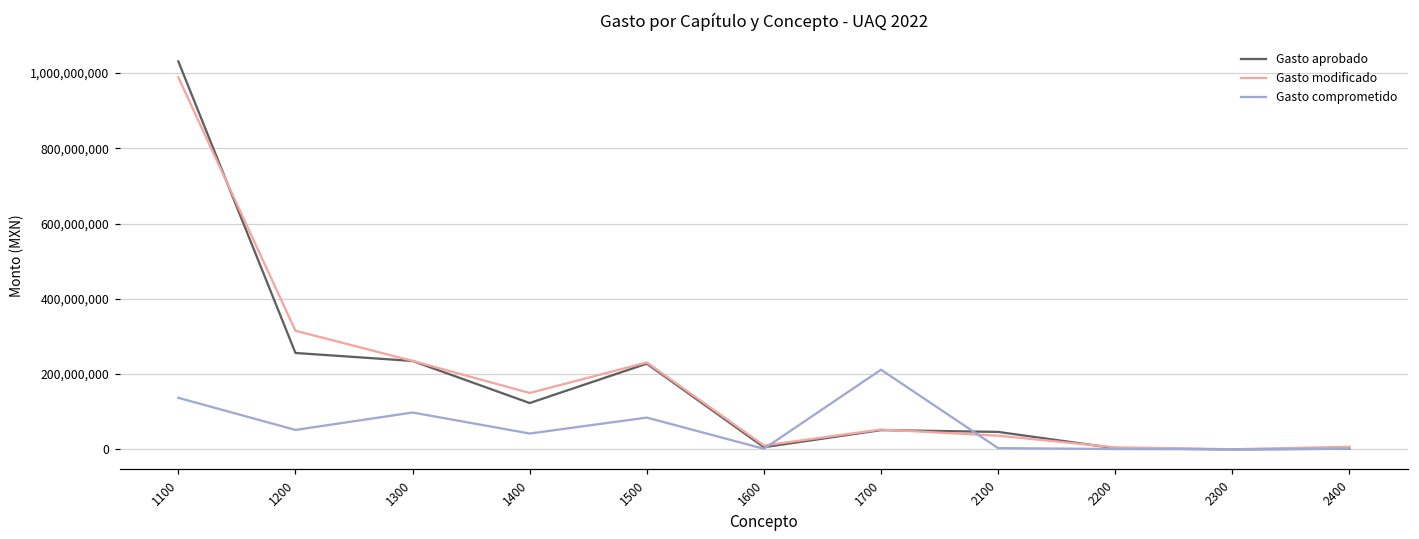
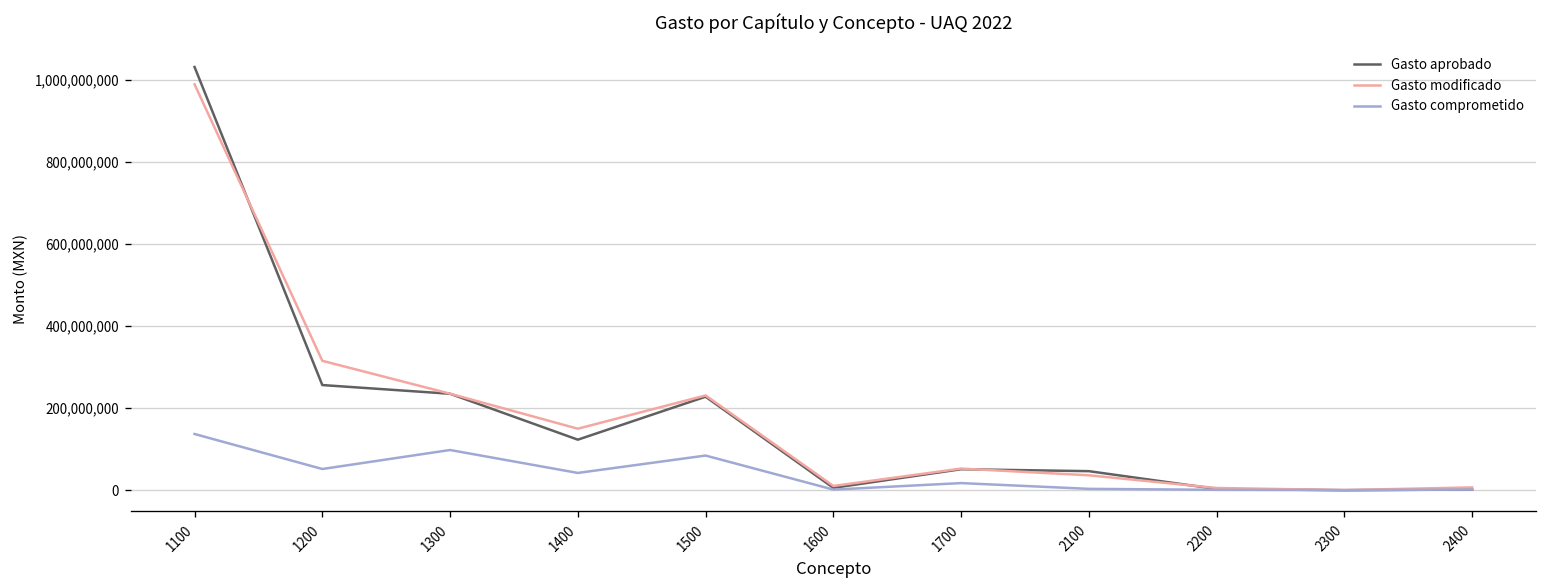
  {
    "Gasto aprobado": {
      "1100": "1,030,000,000",
      "1200": "260,000,000",
      "1400": "120,000,000",
      "2100": "50,000,000"
    },
    "Gasto modificado": {
      "1100": "990,000,000",
      "1200": "320,000,000",
      "1400": "150,000,000",
      "2100": "40,000,000"
    },
    "Gasto comprometido": {
      "1100": "140,000,000",
      "1200": "50,000,000",
      "1300": "100,000,000",
      "1400": "40,000,000",
      "1500": "80,000,000",
-     "1700": "210,000,000",
+     "1700": "20,000,000",
      "2100": "0"
    }
  }
